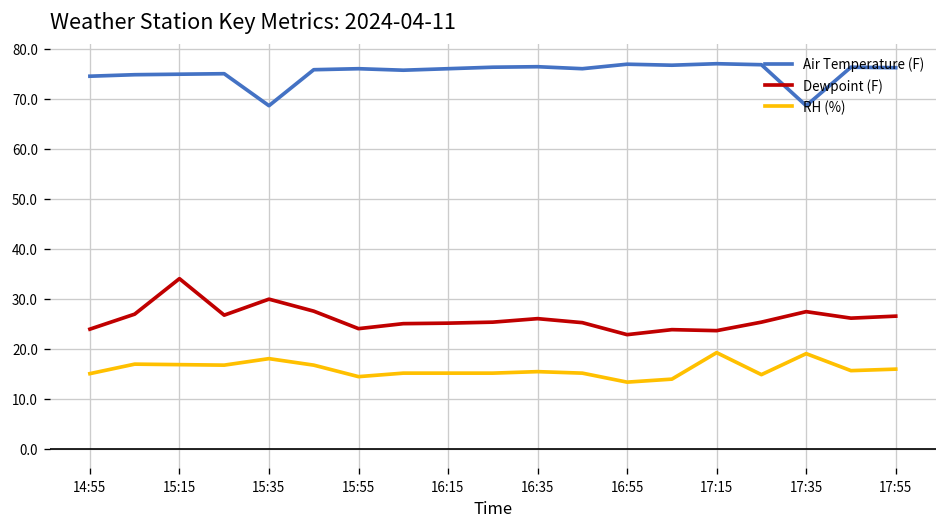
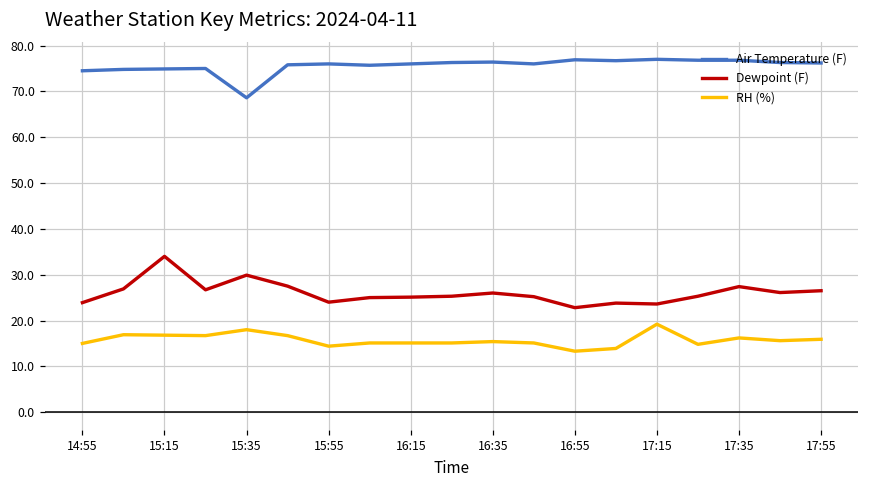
  {
    "Air Temperature (F)": {
      "14:55": 75,
      "15:15": 75,
      "15:35": 69,
      "15:55": 76,
      "16:15": 76,
      "16:35": 76,
      "16:55": 77,
      "17:15": 77,
-     "17:35": 69,
+     "17:35": 77,
      "17:55": 76
    },
    "Dewpoint (F)": {
      "14:55": 24,
      "15:15": 34,
      "15:35": 30,
      "15:55": 24,
      "16:15": 25,
      "16:35": 26,
      "16:55": 23,
      "17:15": 24,
      "17:35": 27,
      "17:55": 27
    },
    "RH (%)": {
      "14:55": 15,
      "15:15": 17,
      "15:35": 18,
      "15:55": 14,
      "16:15": 15,
      "16:35": 15,
      "16:55": 13,
      "17:15": 19,
-     "17:35": 19,
+     "17:35": 16,
      "17:55": 16
    }
  }
